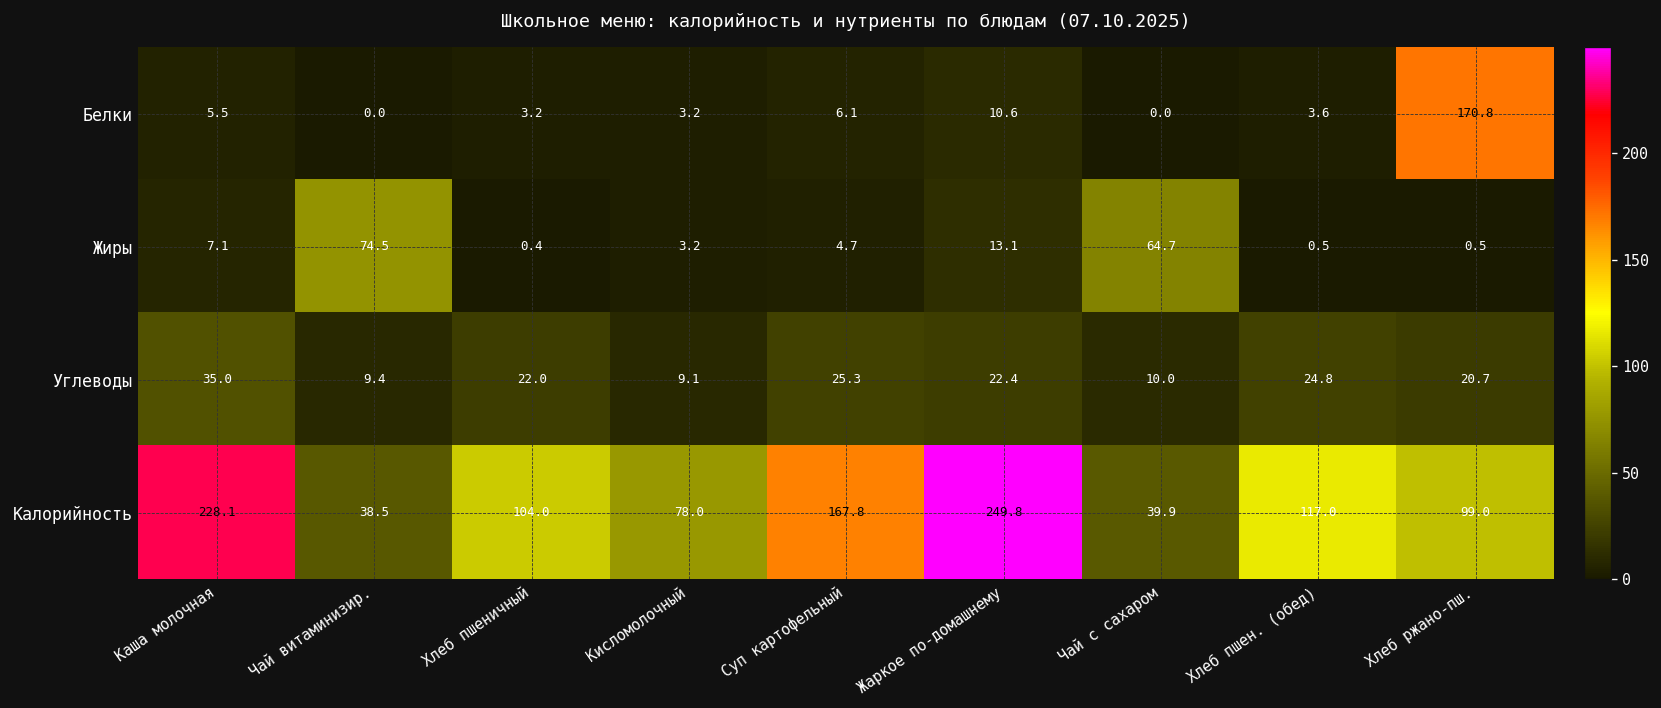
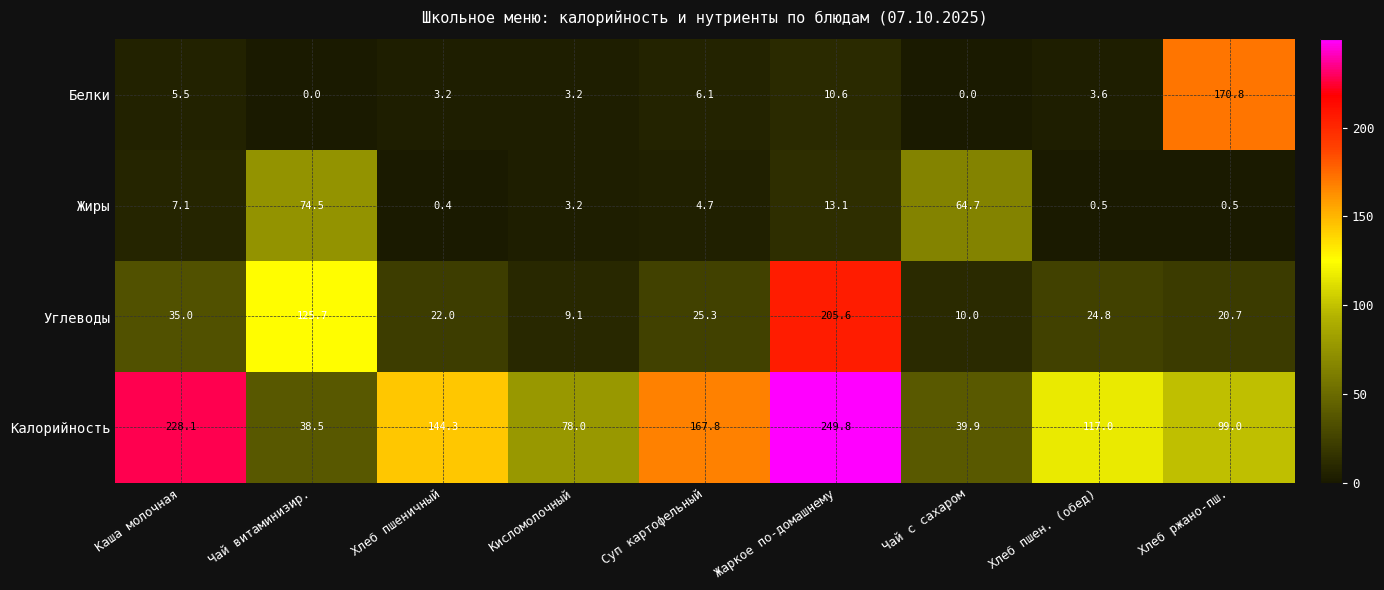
  {
    "Белки": {
      "Каша молочная": 5.5,
      "Чай витаминизир.": 0.0,
      "Хлеб пшеничный": 3.2,
      "Кисломолочный": 3.2,
      "Суп картофельный": 6.1,
      "Жаркое по-домашнему": 10.6,
      "Чай с сахаром": 0.0,
      "Хлеб пшен. (обед)": 3.6,
      "Хлеб ржано-пш.": 170.8
    },
    "Жиры": {
      "Каша молочная": 7.1,
      "Чай витаминизир.": 74.5,
      "Хлеб пшеничный": 0.4,
      "Кисломолочный": 3.2,
      "Суп картофельный": 4.7,
      "Жаркое по-домашнему": 13.1,
      "Чай с сахаром": 64.7,
      "Хлеб пшен. (обед)": 0.5,
      "Хлеб ржано-пш.": 0.5
    },
    "Углеводы": {
      "Каша молочная": 35.0,
-     "Чай витаминизир.": 9.4,
+     "Чай витаминизир.": 125.7,
      "Хлеб пшеничный": 22.0,
      "Кисломолочный": 9.1,
      "Суп картофельный": 25.3,
-     "Жаркое по-домашнему": 22.4,
+     "Жаркое по-домашнему": 205.6,
      "Чай с сахаром": 10.0,
      "Хлеб пшен. (обед)": 24.8,
      "Хлеб ржано-пш.": 20.7
    },
    "Калорийность": {
      "Каша молочная": 228.1,
      "Чай витаминизир.": 38.5,
-     "Хлеб пшеничный": 104.0,
+     "Хлеб пшеничный": 144.3,
      "Кисломолочный": 78.0,
      "Суп картофельный": 167.8,
      "Жаркое по-домашнему": 249.8,
      "Чай с сахаром": 39.9,
      "Хлеб пшен. (обед)": 117.0,
      "Хлеб ржано-пш.": 99.0
    }
  }
